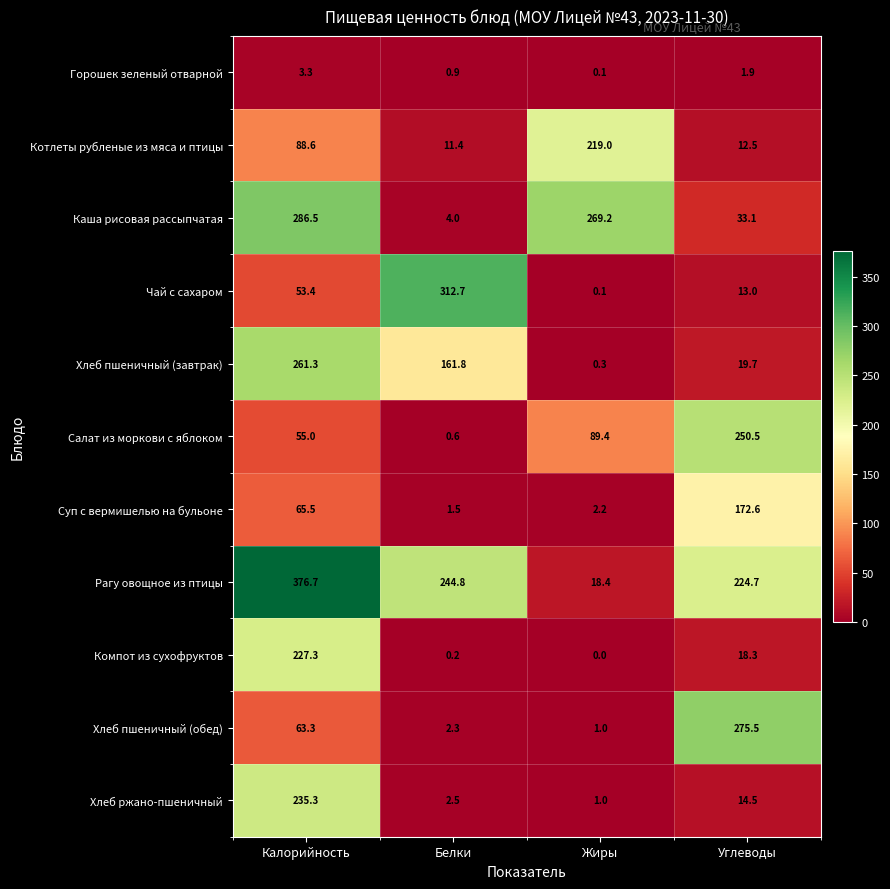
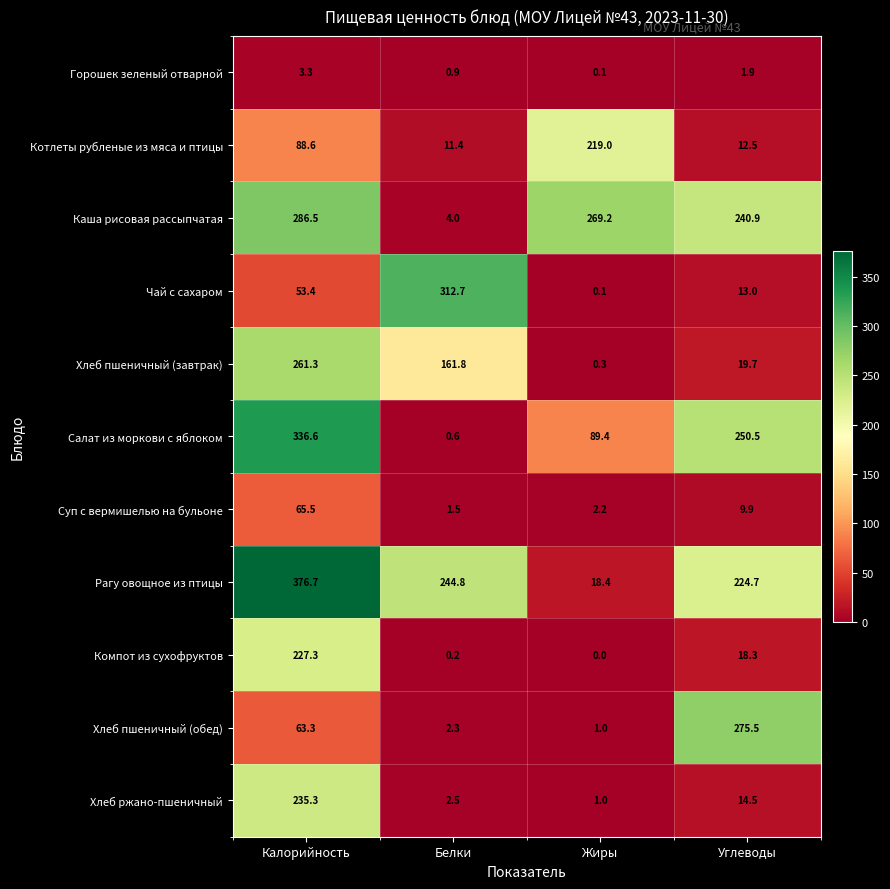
  {
    "Горошек зеленый отварной": {
      "Калорийность": 3.3,
      "Белки": 0.9,
      "Жиры": 0.1,
      "Углеводы": 1.9
    },
    "Котлеты рубленые из мяса и птицы": {
      "Калорийность": 88.6,
      "Белки": 11.4,
      "Жиры": 219.0,
      "Углеводы": 12.5
    },
    "Каша рисовая рассыпчатая": {
      "Калорийность": 286.5,
      "Белки": 4.0,
      "Жиры": 269.2,
-     "Углеводы": 33.1
+     "Углеводы": 240.9
    },
    "Чай с сахаром": {
      "Калорийность": 53.4,
      "Белки": 312.7,
      "Жиры": 0.1,
      "Углеводы": 13.0
    },
    "Хлеб пшеничный (завтрак)": {
      "Калорийность": 261.3,
      "Белки": 161.8,
      "Жиры": 0.3,
      "Углеводы": 19.7
    },
    "Салат из моркови с яблоком": {
-     "Калорийность": 55.0,
+     "Калорийность": 336.6,
      "Белки": 0.6,
      "Жиры": 89.4,
      "Углеводы": 250.5
    },
    "Суп с вермишелью на бульоне": {
      "Калорийность": 65.5,
      "Белки": 1.5,
      "Жиры": 2.2,
-     "Углеводы": 172.6
+     "Углеводы": 9.9
    },
    "Рагу овощное из птицы": {
      "Калорийность": 376.7,
      "Белки": 244.8,
      "Жиры": 18.4,
      "Углеводы": 224.7
    },
    "Компот из сухофруктов": {
      "Калорийность": 227.3,
      "Белки": 0.2,
      "Жиры": 0.0,
      "Углеводы": 18.3
    },
    "Хлеб пшеничный (обед)": {
      "Калорийность": 63.3,
      "Белки": 2.3,
      "Жиры": 1.0,
      "Углеводы": 275.5
    },
    "Хлеб ржано-пшеничный": {
      "Калорийность": 235.3,
      "Белки": 2.5,
      "Жиры": 1.0,
      "Углеводы": 14.5
    }
  }
